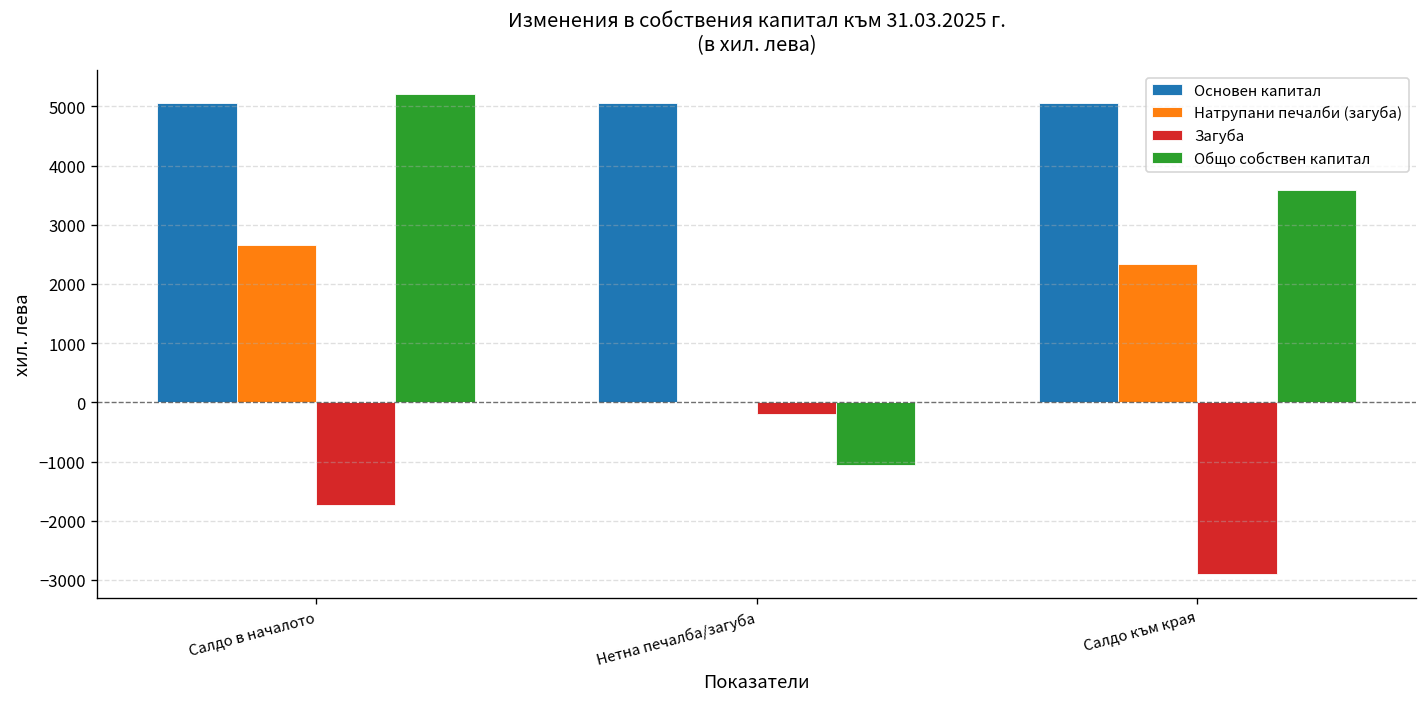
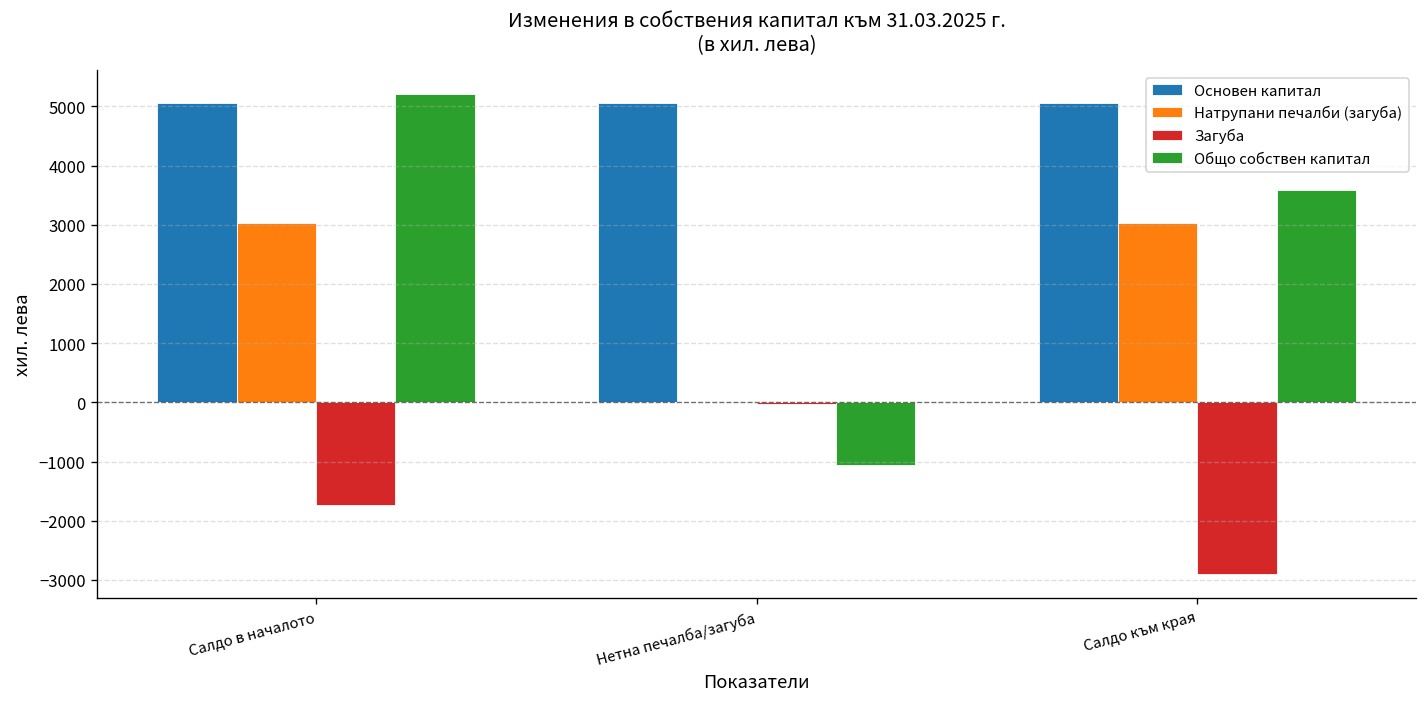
  {
    "Основен капитал": {
      "Салдо в началото": 5100,
      "Нетна печалба/загуба": 5100,
      "Салдо към края": 5100
    },
    "Натрупани печалби (загуба)": {
-     "Салдо в началото": 2700,
+     "Салдо в началото": 3000,
      "Нетна печалба/загуба": 0,
-     "Салдо към края": 2300
+     "Салдо към края": 3000
    },
    "Загуба": {
      "Салдо в началото": -1700,
-     "Нетна печалба/загуба": -200,
+     "Нетна печалба/загуба": 0,
      "Салдо към края": -2900
    },
    "Общо собствен капитал": {
      "Салдо в началото": 5200,
      "Нетна печалба/загуба": -1100,
      "Салдо към края": 3600
    }
  }
